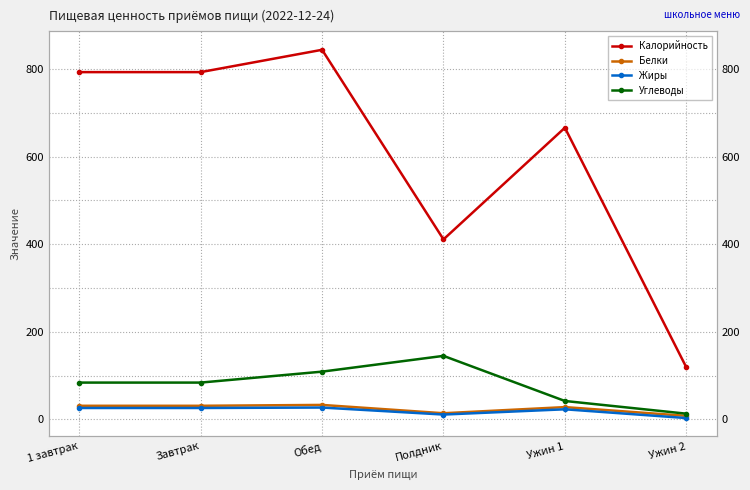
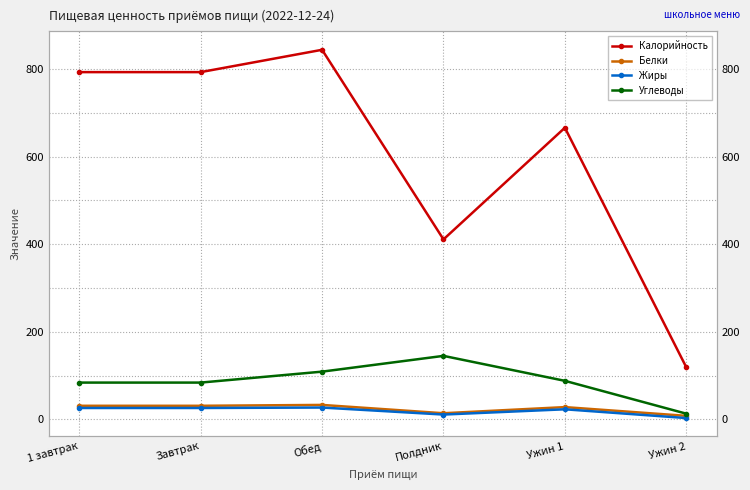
  {
    "Калорийность": {
      "1 завтрак": 790,
      "Завтрак": 790,
      "Обед": 840,
      "Полдник": 410,
      "Ужин 1": 670,
      "Ужин 2": 120
    },
    "Белки": {
      "Обед": 30
    },
    "Жиры": {
      "Обед": 30
    },
    "Углеводы": {
      "1 завтрак": 80,
      "Завтрак": 80,
      "Обед": 110,
      "Полдник": 150,
-     "Ужин 1": 40
+     "Ужин 1": 90
    }
  }
